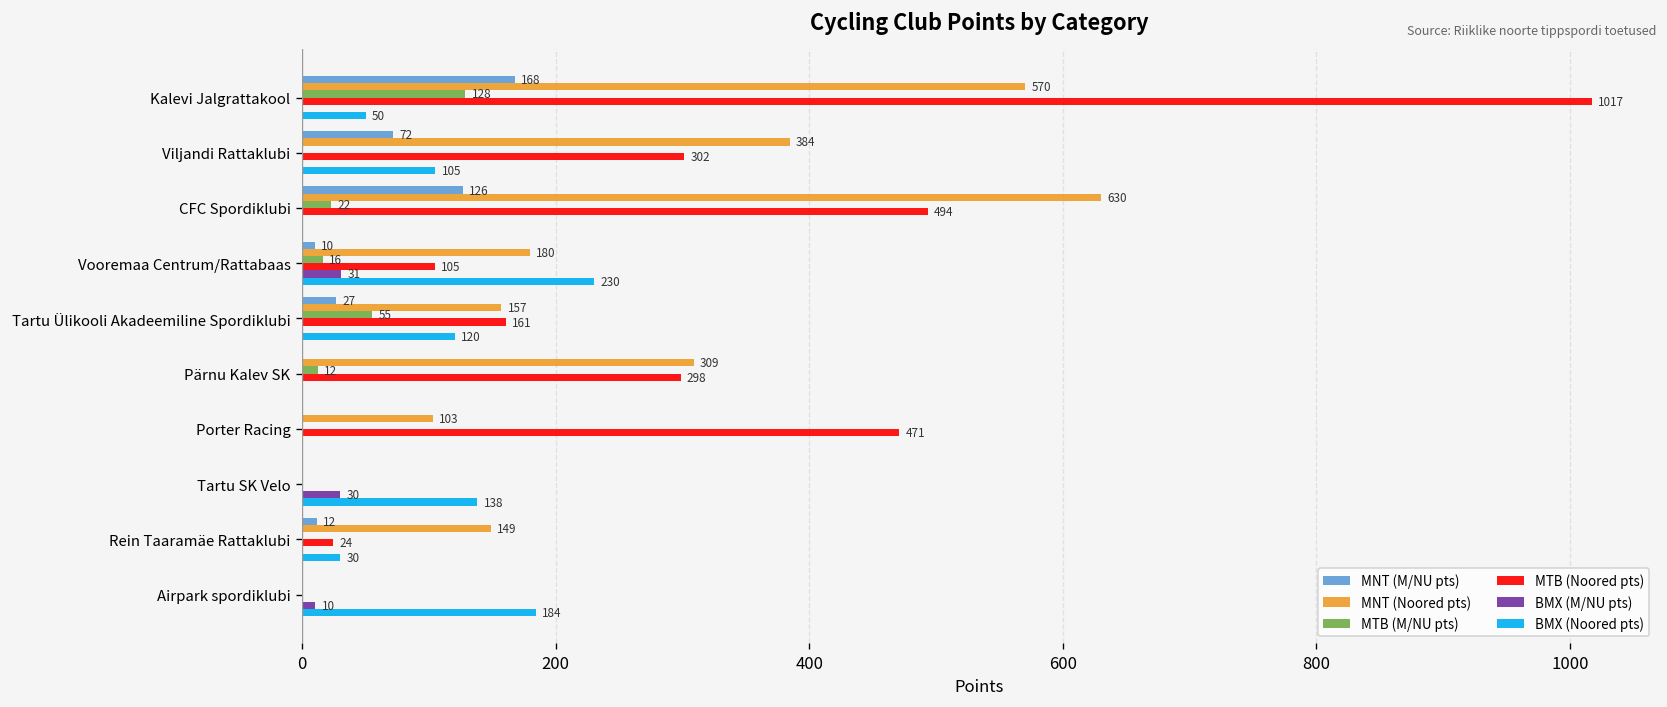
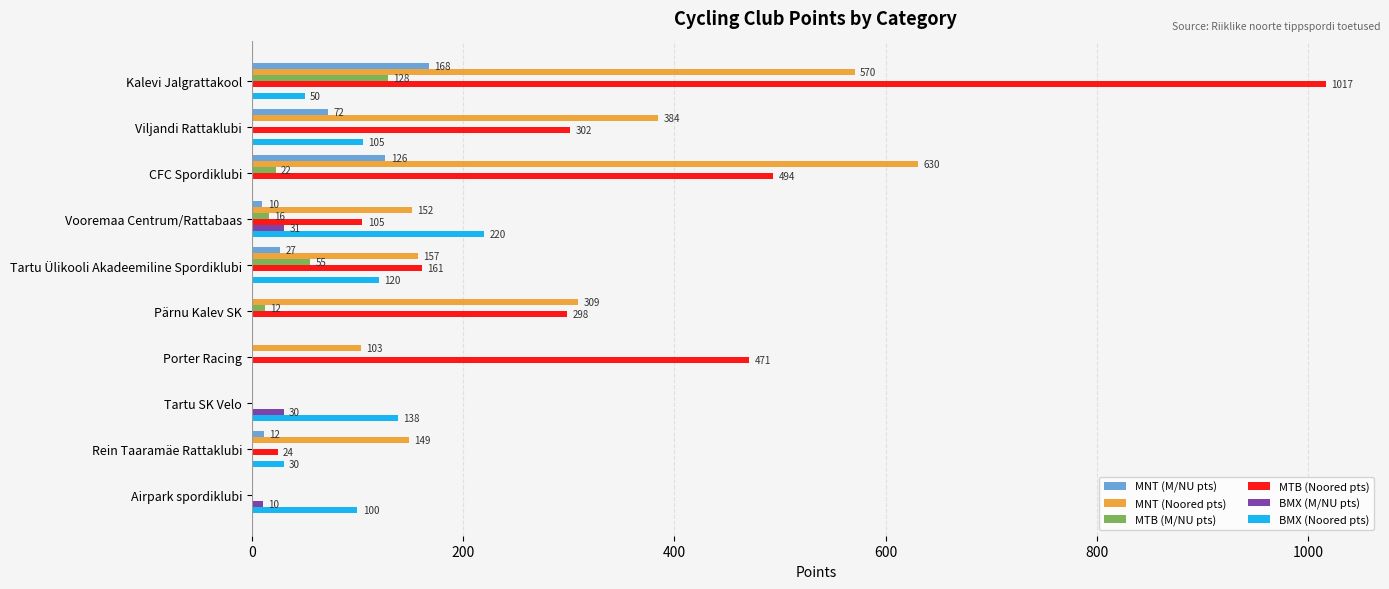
  {
    "MNT (M/NU pts)": {
      "Kalevi Jalgrattakool": 168,
      "Viljandi Rattaklubi": 72,
      "CFC Spordiklubi": 126,
      "Vooremaa Centrum/Rattabaas": 10,
      "Tartu Ülikooli Akadeemiline Spordiklubi": 27,
      "Rein Taaramäe Rattaklubi": 12
    },
    "MNT (Noored pts)": {
      "Kalevi Jalgrattakool": 570,
      "Viljandi Rattaklubi": 384,
      "CFC Spordiklubi": 630,
-     "Vooremaa Centrum/Rattabaas": 180,
+     "Vooremaa Centrum/Rattabaas": 152,
      "Tartu Ülikooli Akadeemiline Spordiklubi": 157,
      "Pärnu Kalev SK": 309,
      "Porter Racing": 103,
      "Rein Taaramäe Rattaklubi": 149
    },
    "MTB (M/NU pts)": {
      "Kalevi Jalgrattakool": 128,
      "CFC Spordiklubi": 22,
      "Vooremaa Centrum/Rattabaas": 16,
      "Tartu Ülikooli Akadeemiline Spordiklubi": 55,
      "Pärnu Kalev SK": 12
    },
    "MTB (Noored pts)": {
      "Kalevi Jalgrattakool": 1017,
      "Viljandi Rattaklubi": 302,
      "CFC Spordiklubi": 494,
      "Vooremaa Centrum/Rattabaas": 105,
      "Tartu Ülikooli Akadeemiline Spordiklubi": 161,
      "Pärnu Kalev SK": 298,
      "Porter Racing": 471,
      "Rein Taaramäe Rattaklubi": 24
    },
    "BMX (M/NU pts)": {
      "Vooremaa Centrum/Rattabaas": 31,
      "Tartu SK Velo": 30,
      "Airpark spordiklubi": 10
    },
    "BMX (Noored pts)": {
      "Kalevi Jalgrattakool": 50,
      "Viljandi Rattaklubi": 105,
-     "Vooremaa Centrum/Rattabaas": 230,
+     "Vooremaa Centrum/Rattabaas": 220,
      "Tartu Ülikooli Akadeemiline Spordiklubi": 120,
      "Tartu SK Velo": 138,
      "Rein Taaramäe Rattaklubi": 30,
-     "Airpark spordiklubi": 184
+     "Airpark spordiklubi": 100
    }
  }
